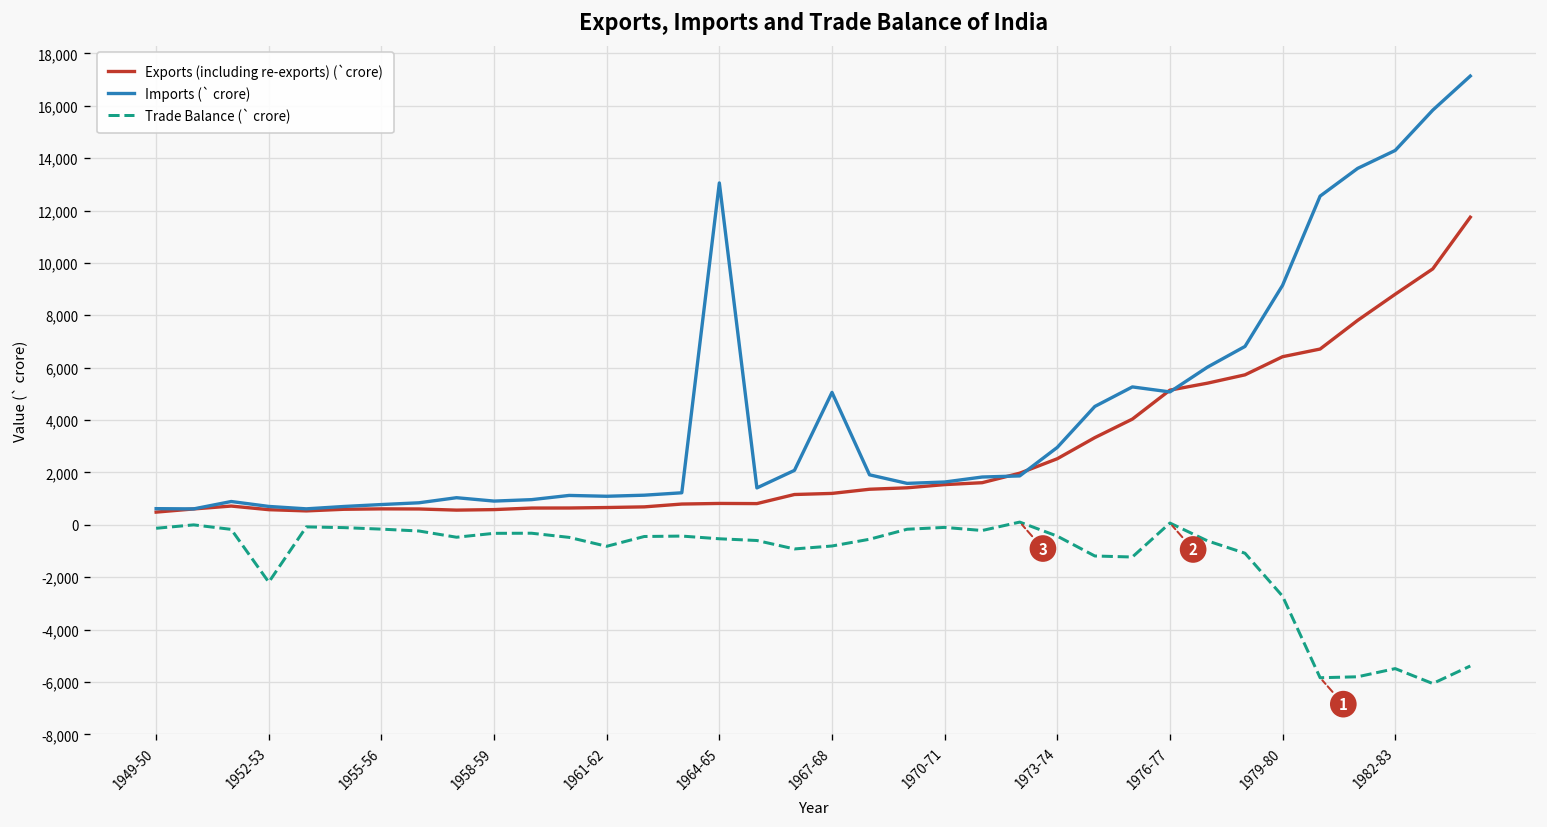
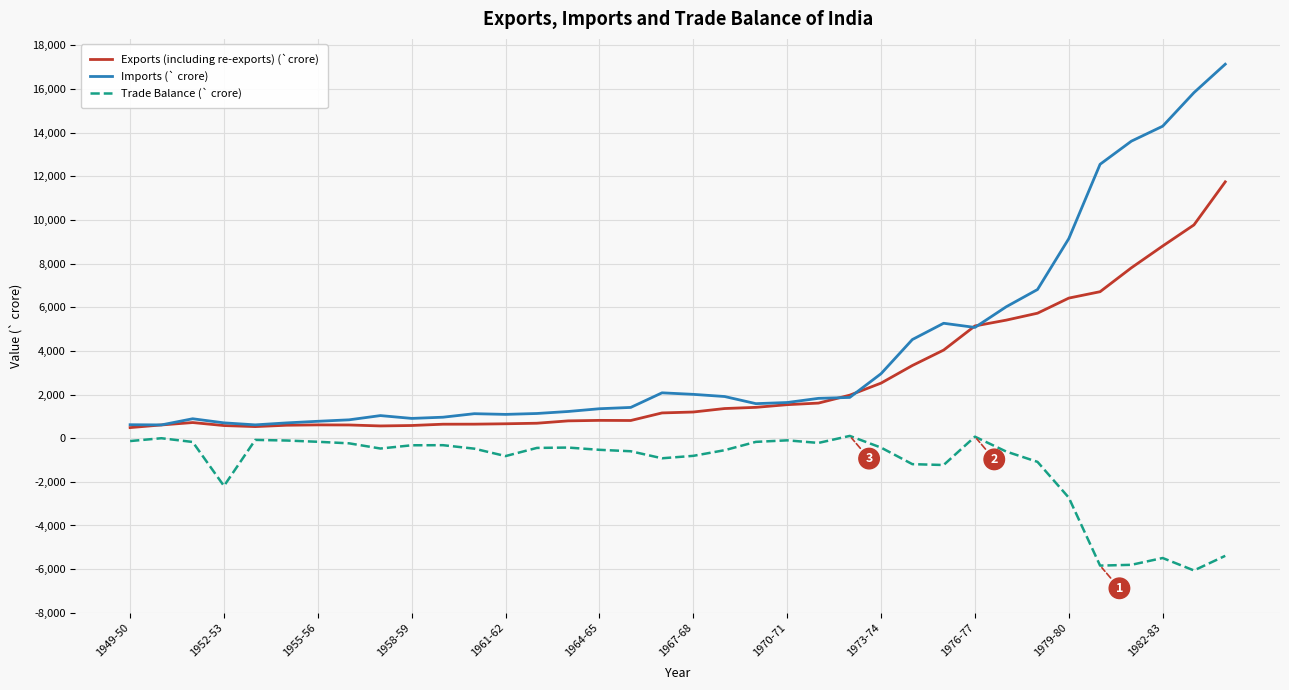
  {
    "Exports (including re-exports) (`crore)": {
      "1949-50": "500",
      "1952-53": "600",
      "1955-56": "600",
      "1958-59": "600",
      "1961-62": "700",
      "1964-65": "800",
      "1967-68": "1,200",
      "1973-74": "2,500",
      "1979-80": "6,400",
      "1982-83": "8,800"
    },
    "Imports (` crore)": {
      "1949-50": "600",
      "1952-53": "700",
      "1955-56": "800",
      "1958-59": "900",
      "1961-62": "1,100",
-     "1964-65": "13,100",
-     "1967-68": "5,100",
+     "1964-65": "1,300",
+     "1967-68": "2,000",
      "1973-74": "3,000",
      "1979-80": "9,100",
      "1982-83": "14,300"
    },
    "Trade Balance (` crore)": {
      "1949-50": "-100",
      "1952-53": "-2,200",
      "1955-56": "-200",
      "1958-59": "-300",
      "1961-62": "-800",
      "1964-65": "-500",
      "1967-68": "-800",
      "1970-71": "-100",
      "1973-74": "-400",
      "1979-80": "-2,700",
      "1982-83": "-5,500"
    }
  }
